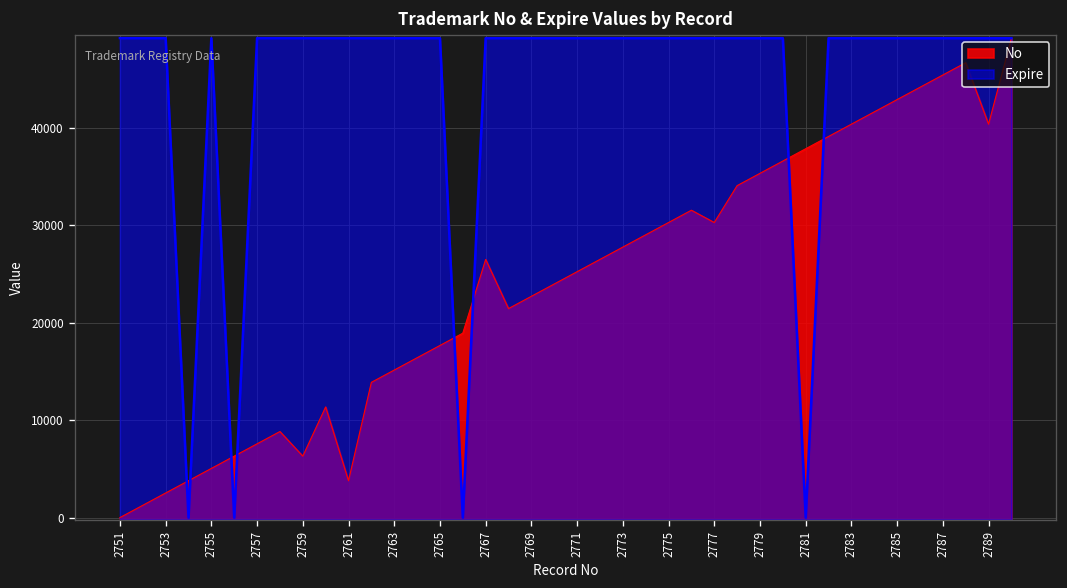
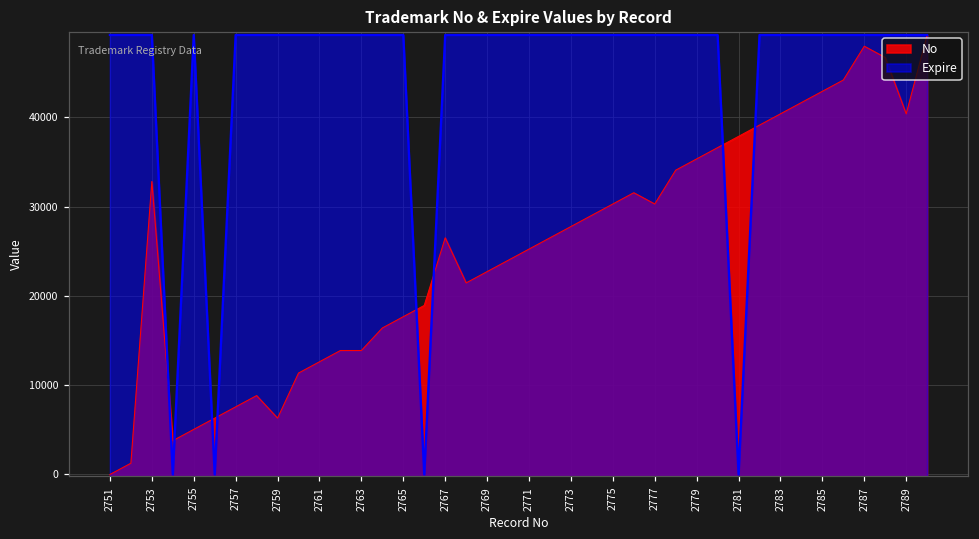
  {
    "No": {
      "2751": 0,
-     "2753": 3000,
+     "2753": 33000,
      "2755": 5000,
      "2757": 8000,
      "2759": 6000,
-     "2761": 4000,
-     "2763": 15000,
+     "2761": 13000,
+     "2763": 14000,
      "2765": 18000,
      "2767": 26000,
      "2769": 23000,
      "2771": 25000,
      "2773": 28000,
      "2775": 30000,
      "2777": 30000,
      "2779": 35000,
      "2781": 38000,
      "2783": 40000,
      "2785": 43000,
-     "2787": 45000,
+     "2787": 48000,
      "2789": 40000
    },
    "Expire": {
      "2751": 49000,
      "2753": 49000,
      "2755": 49000,
      "2757": 49000,
      "2759": 49000,
      "2761": 49000,
      "2763": 49000,
      "2765": 49000,
      "2767": 49000,
      "2769": 49000,
      "2771": 49000,
      "2773": 49000,
      "2775": 49000,
      "2777": 49000,
      "2779": 49000,
      "2781": 0,
      "2783": 49000,
      "2785": 49000,
      "2787": 49000,
      "2789": 49000
    }
  }
